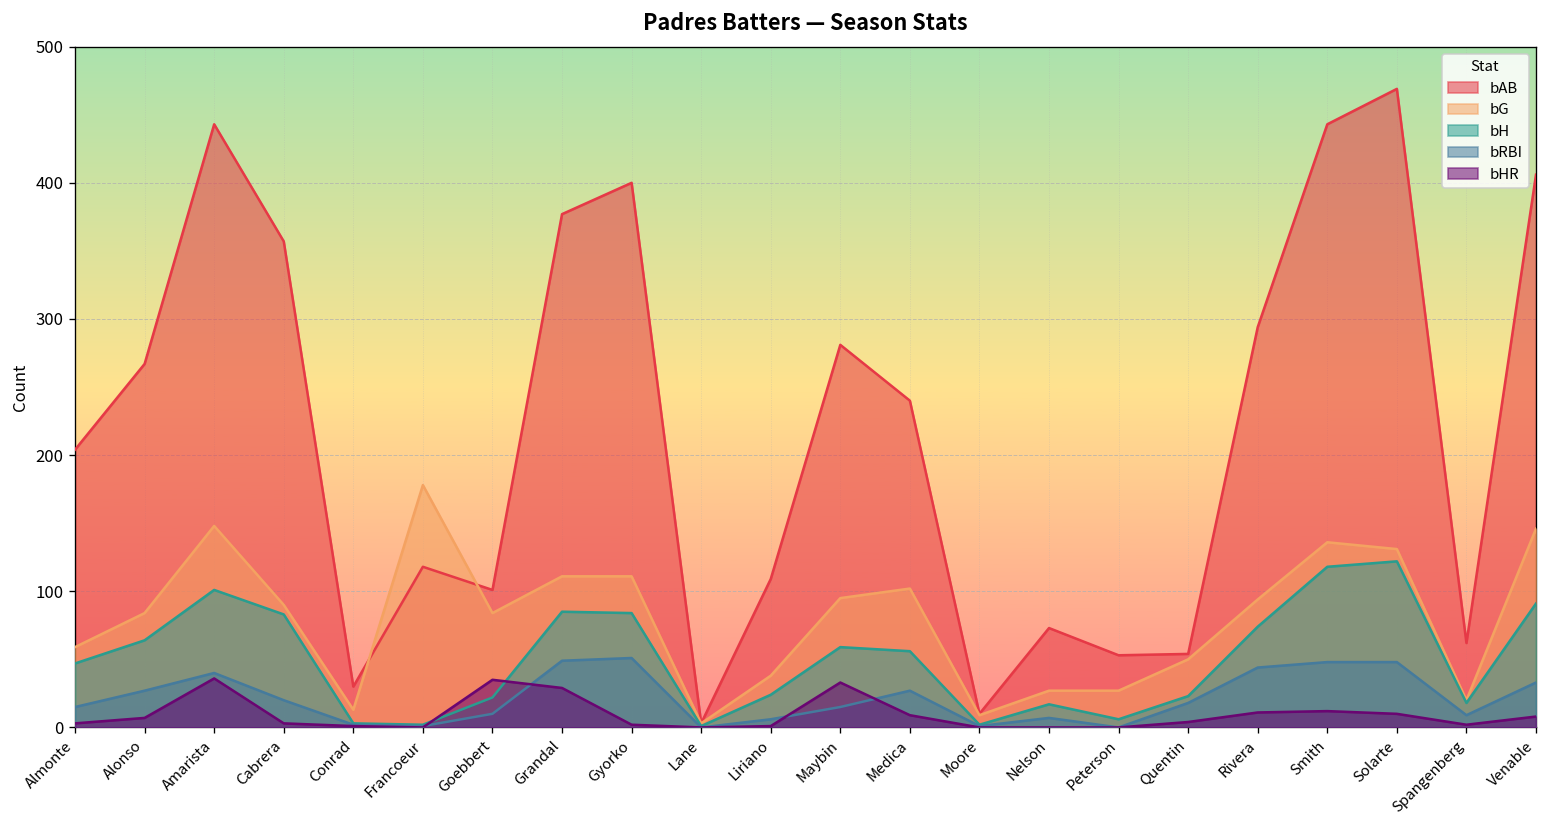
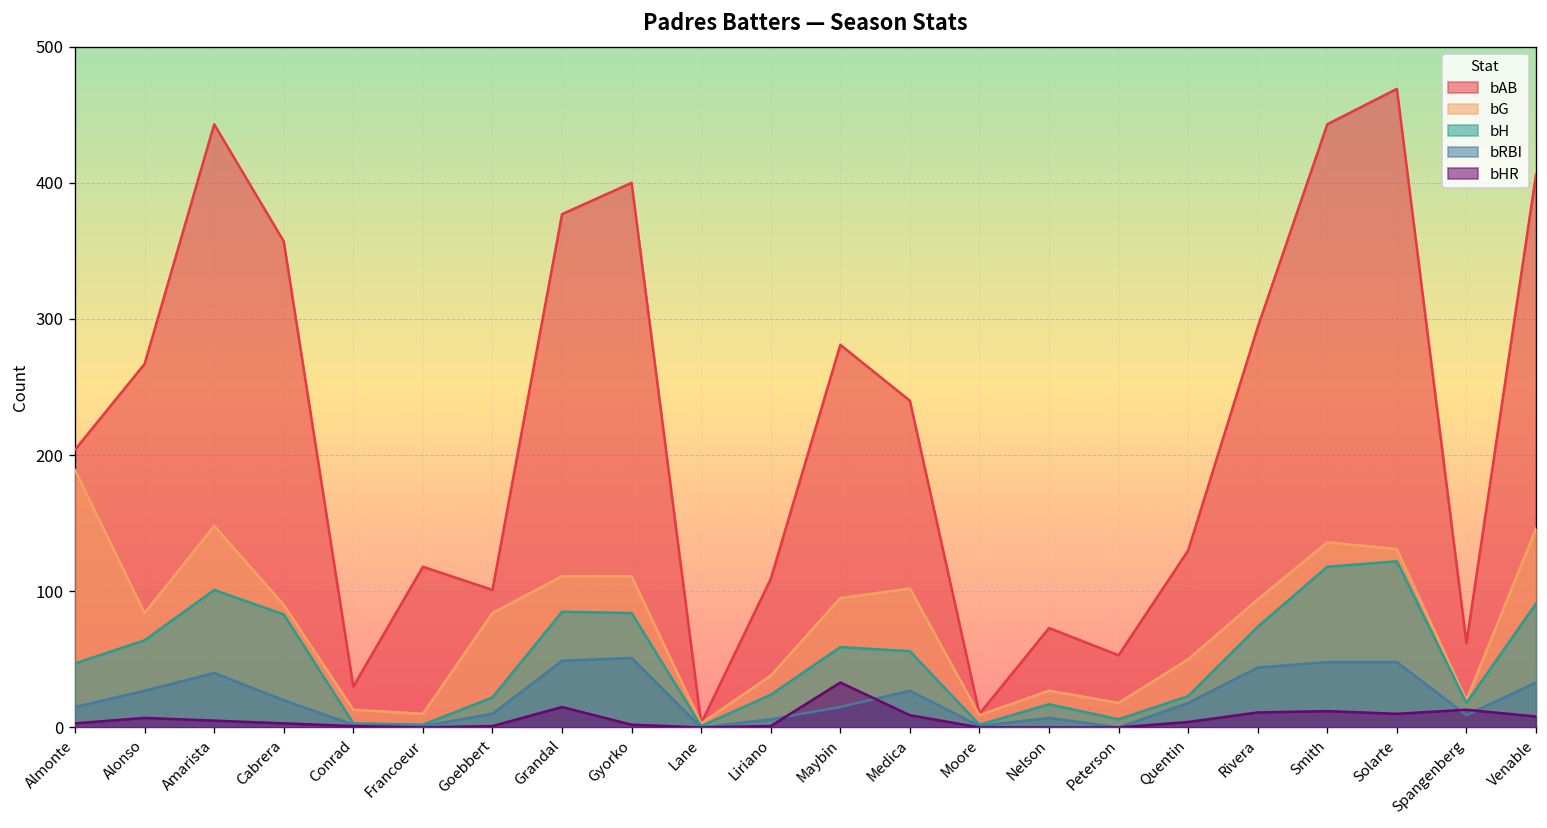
  {
    "bAB": {
      "Almonte": 204,
      "Alonso": 267,
      "Amarista": 443,
      "Cabrera": 357,
      "Conrad": 30,
      "Francoeur": 118,
      "Goebbert": 101,
      "Grandal": 377,
      "Gyorko": 400,
      "Liriano": 109,
      "Maybin": 281,
      "Medica": 240,
      "Nelson": 73,
      "Peterson": 53,
-     "Quentin": 54,
+     "Quentin": 130,
      "Rivera": 294,
      "Smith": 443,
      "Solarte": 469,
      "Spangenberg": 62,
      "Venable": 406
    },
    "bG": {
-     "Almonte": 59,
+     "Almonte": 189,
      "Alonso": 84,
      "Amarista": 148,
      "Cabrera": 90,
      "Conrad": 13,
-     "Francoeur": 178,
+     "Francoeur": 10,
      "Goebbert": 84,
      "Grandal": 111,
      "Gyorko": 111,
      "Liriano": 38,
      "Maybin": 95,
      "Medica": 102,
      "Nelson": 27,
-     "Peterson": 27,
+     "Peterson": 18,
      "Quentin": 50,
      "Rivera": 94,
      "Smith": 136,
      "Solarte": 131,
      "Venable": 146
    },
    "bHR": {
      "Almonte": 3,
      "Alonso": 7,
-     "Amarista": 36,
+     "Amarista": 5,
      "Cabrera": 3,
-     "Goebbert": 35,
-     "Grandal": 29,
+     "Goebbert": 1,
+     "Grandal": 15,
      "Gyorko": 2,
      "Liriano": 1,
      "Maybin": 33,
      "Medica": 9,
      "Nelson": 0,
      "Quentin": 4,
      "Rivera": 11,
      "Smith": 12,
      "Solarte": 10,
-     "Spangenberg": 2,
+     "Spangenberg": 13,
      "Venable": 8
    }
  }
